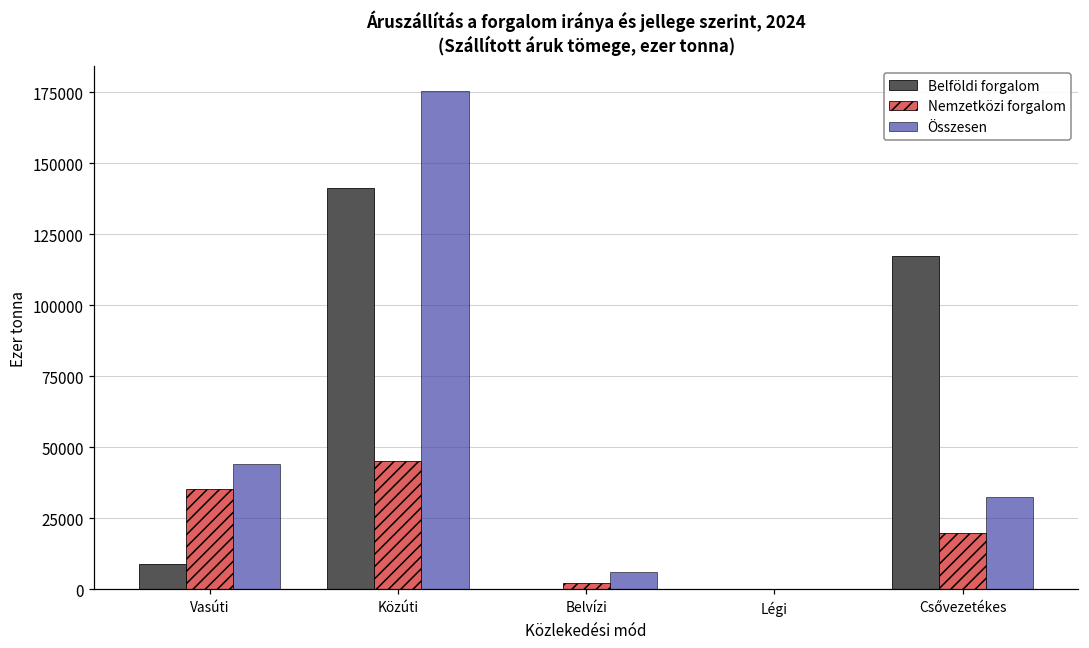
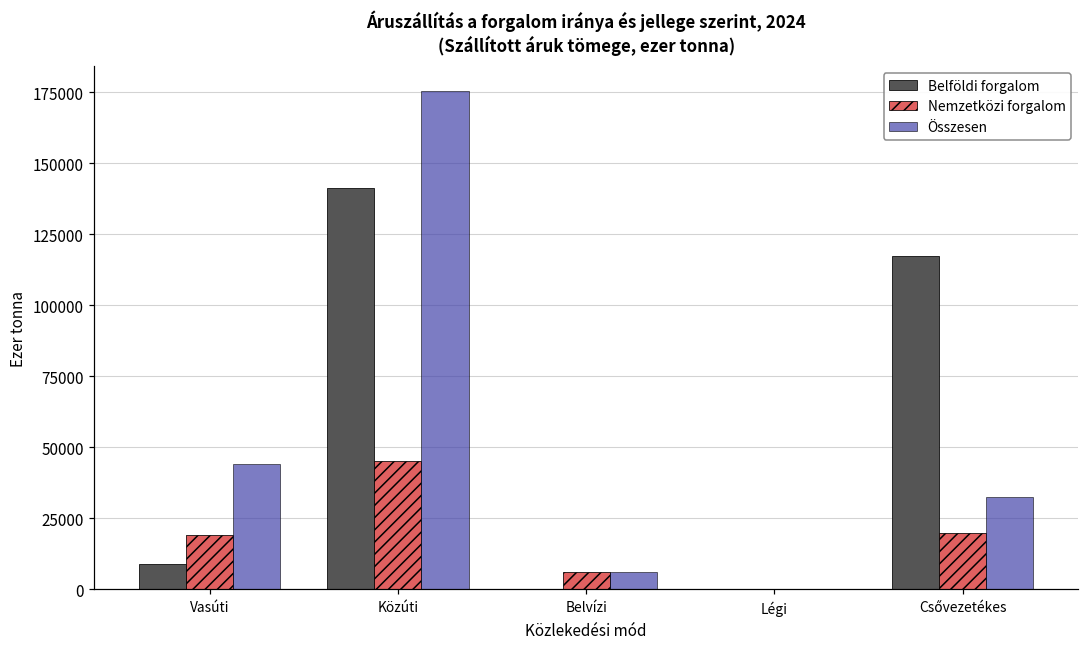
  {
    "Belföldi forgalom": {
      "Vasúti": 9000,
      "Közúti": 141000,
      "Csővezetékes": 118000
    },
    "Nemzetközi forgalom": {
-     "Vasúti": 35000,
+     "Vasúti": 19000,
      "Közúti": 45000,
-     "Belvízi": 2000,
+     "Belvízi": 6000,
      "Csővezetékes": 20000
    },
    "Összesen": {
      "Vasúti": 44000,
      "Közúti": 175000,
      "Belvízi": 6000,
      "Csővezetékes": 33000
    }
  }
